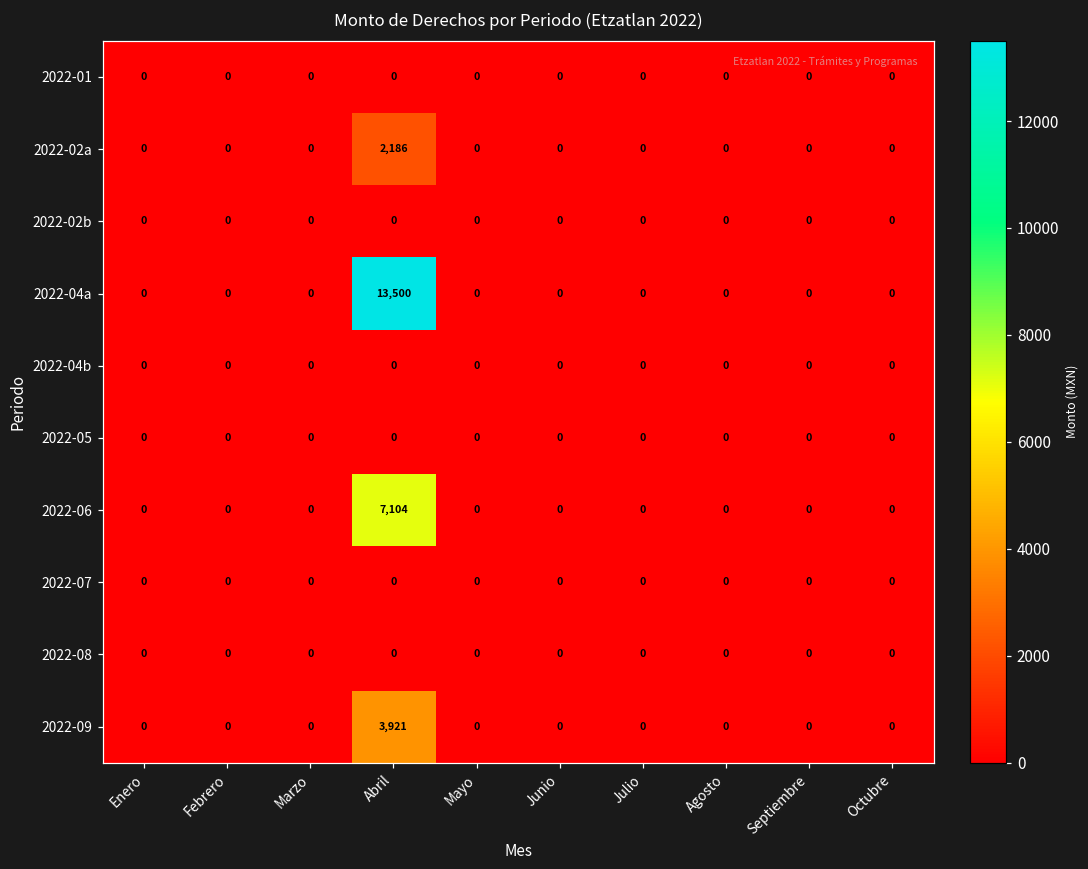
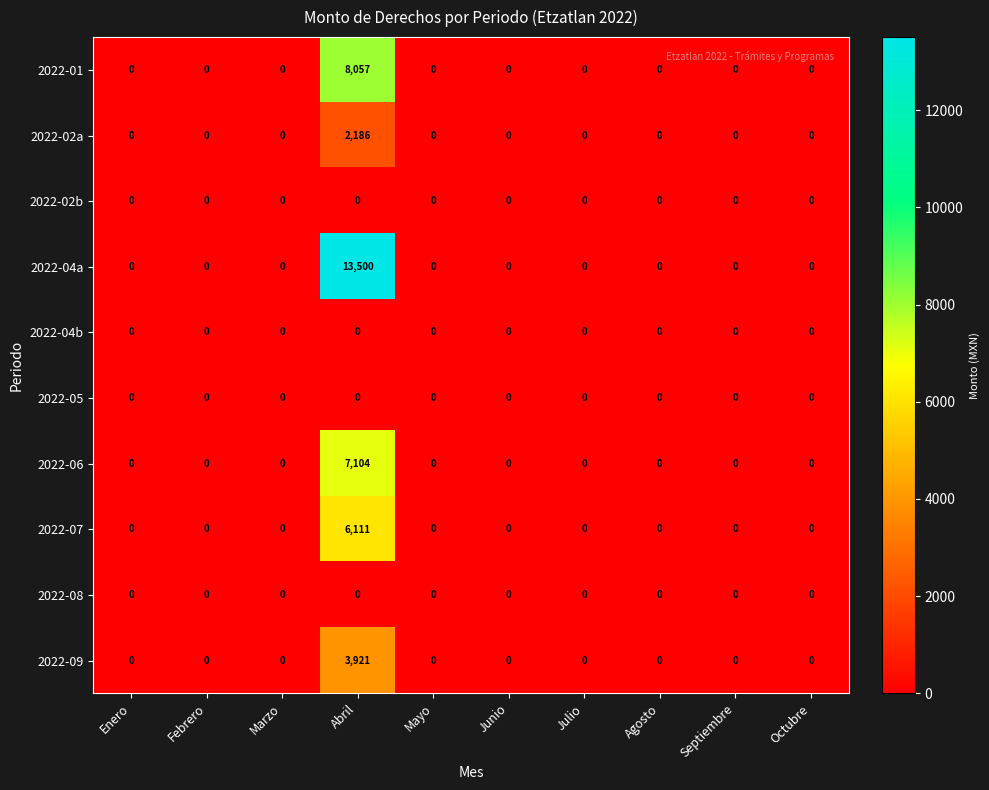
  {
    "2022-01": {
      "Enero": "0",
      "Febrero": "0",
      "Marzo": "0",
-     "Abril": "0",
+     "Abril": "8,057",
      "Mayo": "0",
      "Junio": "0",
      "Julio": "0",
      "Agosto": "0",
      "Octubre": "0"
    },
    "2022-02a": {
      "Enero": "0",
      "Febrero": "0",
      "Marzo": "0",
      "Abril": "2,186",
      "Mayo": "0",
      "Junio": "0",
      "Julio": "0",
      "Agosto": "0",
      "Septiembre": "0",
      "Octubre": "0"
    },
    "2022-02b": {
      "Enero": "0",
      "Febrero": "0",
      "Marzo": "0",
      "Abril": "0",
      "Mayo": "0",
      "Junio": "0",
      "Julio": "0",
      "Agosto": "0",
      "Septiembre": "0",
      "Octubre": "0"
    },
    "2022-04a": {
      "Enero": "0",
      "Febrero": "0",
      "Marzo": "0",
      "Abril": "13,500",
      "Mayo": "0",
      "Junio": "0",
      "Julio": "0",
      "Agosto": "0",
      "Septiembre": "0",
      "Octubre": "0"
    },
    "2022-04b": {
      "Enero": "0",
      "Febrero": "0",
      "Marzo": "0",
      "Abril": "0",
      "Mayo": "0",
      "Junio": "0",
      "Julio": "0",
      "Agosto": "0",
      "Septiembre": "0",
      "Octubre": "0"
    },
    "2022-05": {
      "Enero": "0",
      "Febrero": "0",
      "Marzo": "0",
      "Abril": "0",
      "Mayo": "0",
      "Junio": "0",
      "Julio": "0",
      "Agosto": "0",
      "Septiembre": "0",
      "Octubre": "0"
    },
    "2022-06": {
      "Enero": "0",
      "Febrero": "0",
      "Marzo": "0",
      "Abril": "7,104",
      "Mayo": "0",
      "Junio": "0",
      "Julio": "0",
      "Agosto": "0",
      "Septiembre": "0",
      "Octubre": "0"
    },
    "2022-07": {
      "Enero": "0",
      "Febrero": "0",
      "Marzo": "0",
-     "Abril": "0",
+     "Abril": "6,111",
      "Mayo": "0",
      "Junio": "0",
      "Julio": "0",
      "Agosto": "0",
      "Septiembre": "0",
      "Octubre": "0"
    },
    "2022-08": {
      "Enero": "0",
      "Febrero": "0",
      "Marzo": "0",
      "Abril": "0",
      "Mayo": "0",
      "Junio": "0",
      "Julio": "0",
      "Agosto": "0",
      "Septiembre": "0",
      "Octubre": "0"
    },
    "2022-09": {
      "Enero": "0",
      "Febrero": "0",
      "Marzo": "0",
      "Abril": "3,921",
      "Mayo": "0",
      "Junio": "0",
      "Julio": "0",
      "Agosto": "0",
      "Septiembre": "0",
      "Octubre": "0"
    }
  }
